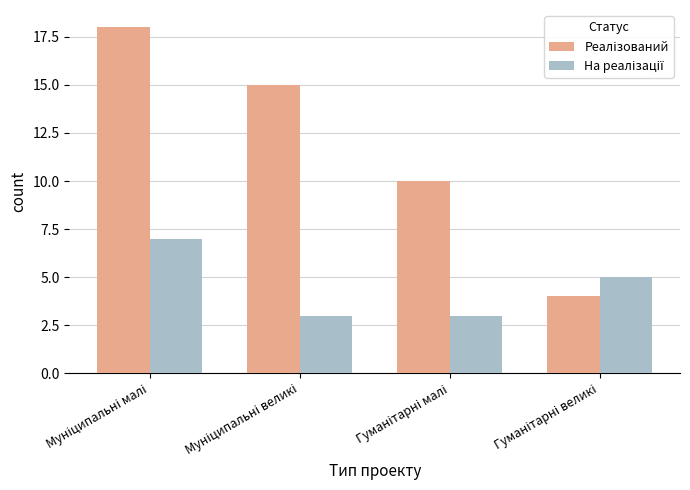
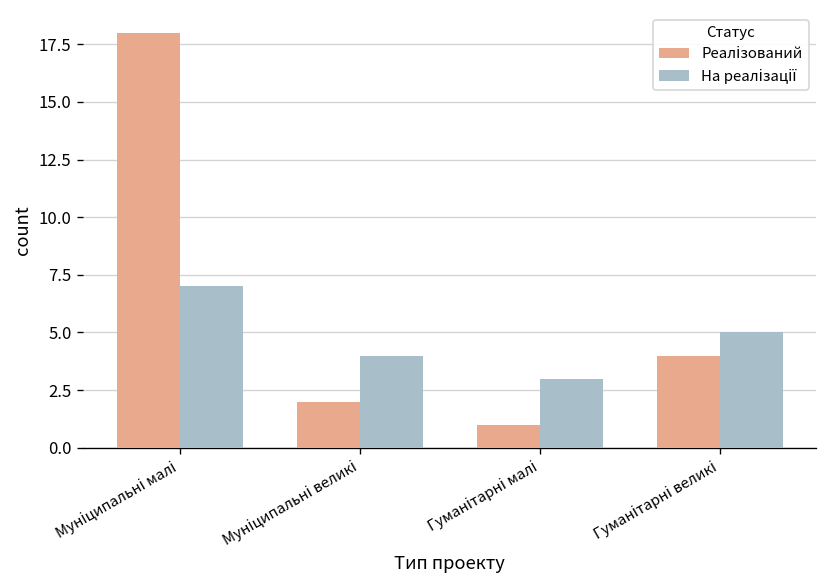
  {
    "Реалізований": {
      "Муніципальні малі": 18,
-     "Муніципальні великі": 15,
-     "Гуманітарні малі": 10,
+     "Муніципальні великі": 2,
+     "Гуманітарні малі": 1,
      "Гуманітарні великі": 4
    },
    "На реалізації": {
      "Муніципальні малі": 7,
-     "Муніципальні великі": 3,
+     "Муніципальні великі": 4,
      "Гуманітарні малі": 3,
      "Гуманітарні великі": 5
    }
  }
